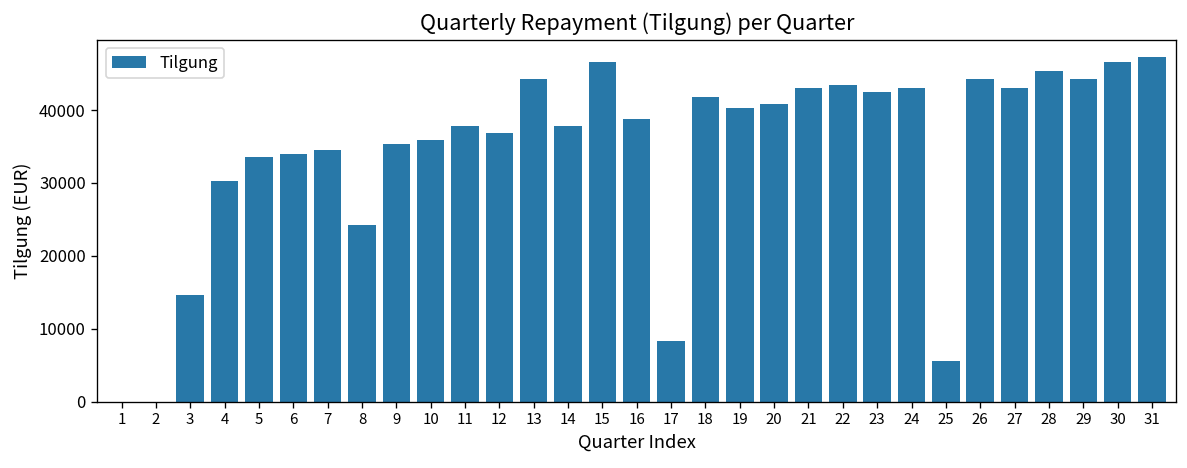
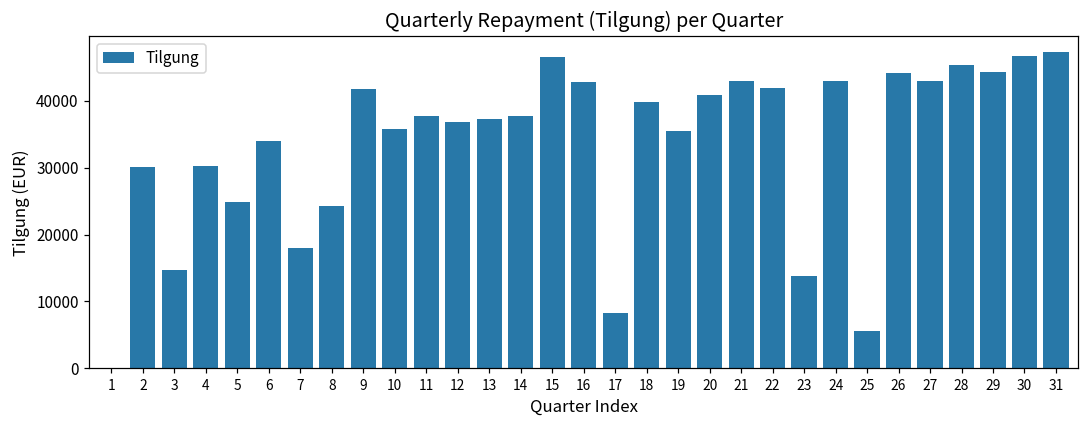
  {
    "1": 0,
-   "2": 0,
+   "2": 30000,
    "3": 15000,
    "4": 30000,
-   "5": 34000,
+   "5": 25000,
    "6": 34000,
-   "7": 34000,
+   "7": 18000,
    "8": 24000,
-   "9": 35000,
+   "9": 42000,
    "10": 36000,
    "11": 38000,
    "12": 37000,
-   "13": 44000,
+   "13": 37000,
    "14": 38000,
    "15": 47000,
-   "16": 39000,
+   "16": 43000,
    "17": 8000,
-   "18": 42000,
-   "19": 40000,
+   "18": 40000,
+   "19": 35000,
    "20": 41000,
    "21": 43000,
-   "22": 43000,
-   "23": 42000,
+   "22": 42000,
+   "23": 14000,
    "24": 43000,
    "25": 6000,
    "26": 44000,
    "27": 43000,
    "28": 45000,
    "29": 44000,
    "30": 47000,
    "31": 47000
  }
